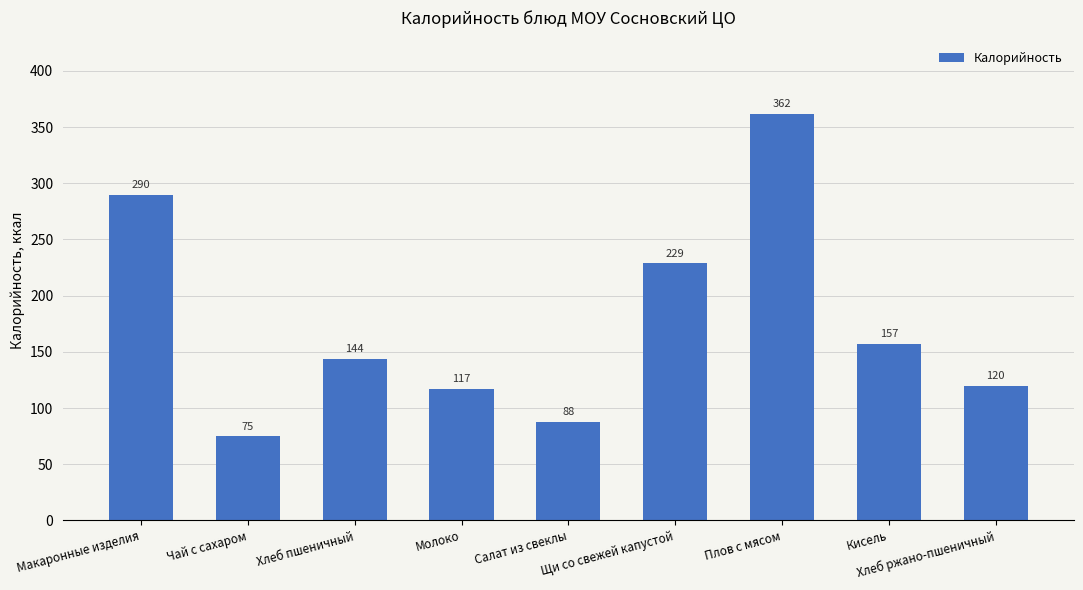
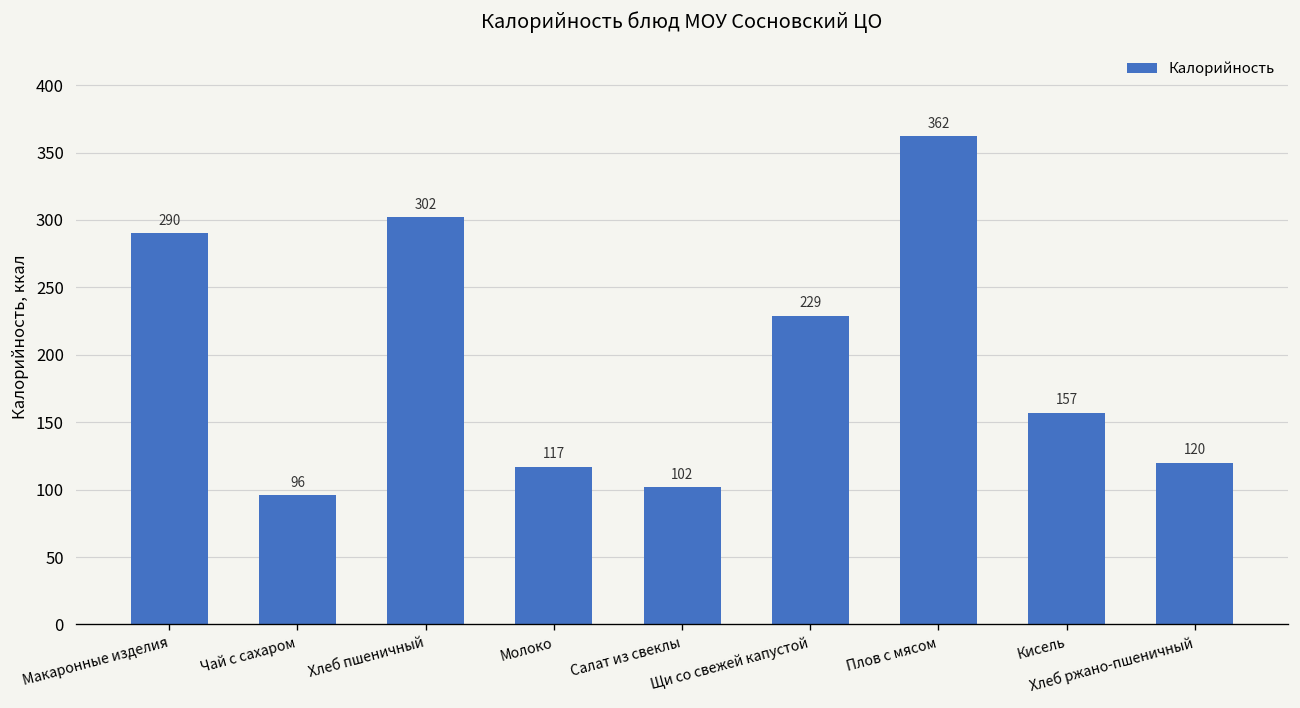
  {
    "Макаронные изделия": 290,
-   "Чай с сахаром": 75,
-   "Хлеб пшеничный": 144,
+   "Чай с сахаром": 96,
+   "Хлеб пшеничный": 302,
    "Молоко": 117,
-   "Салат из свеклы": 88,
+   "Салат из свеклы": 102,
    "Щи со свежей капустой": 229,
    "Плов с мясом": 362,
    "Кисель": 157,
    "Хлеб ржано-пшеничный": 120
  }
